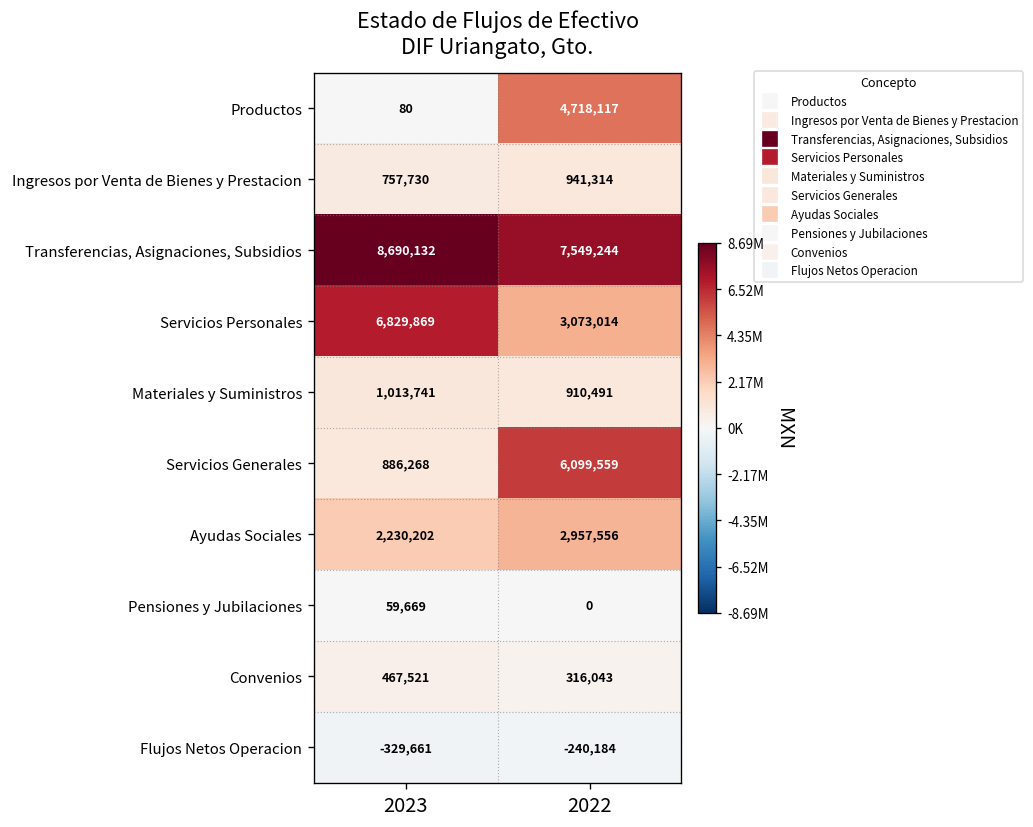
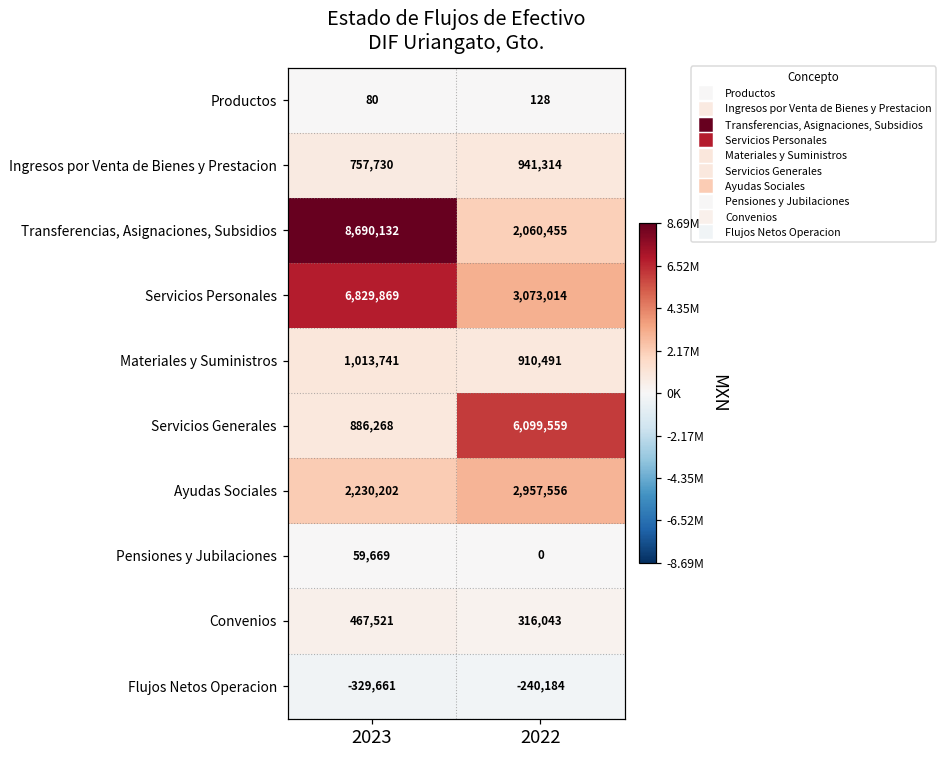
  {
    "Productos": {
      "2023": "80",
-     "2022": "4,718,117"
+     "2022": "128"
    },
    "Ingresos por Venta de Bienes y Prestacion": {
      "2023": "757,730",
      "2022": "941,314"
    },
    "Transferencias, Asignaciones, Subsidios": {
      "2023": "8,690,132",
-     "2022": "7,549,244"
+     "2022": "2,060,455"
    },
    "Servicios Personales": {
      "2023": "6,829,869",
      "2022": "3,073,014"
    },
    "Materiales y Suministros": {
      "2023": "1,013,741",
      "2022": "910,491"
    },
    "Servicios Generales": {
      "2023": "886,268",
      "2022": "6,099,559"
    },
    "Ayudas Sociales": {
      "2023": "2,230,202",
      "2022": "2,957,556"
    },
    "Pensiones y Jubilaciones": {
      "2023": "59,669",
      "2022": "0"
    },
    "Convenios": {
      "2023": "467,521",
      "2022": "316,043"
    },
    "Flujos Netos Operacion": {
      "2023": "-329,661",
      "2022": "-240,184"
    }
  }
